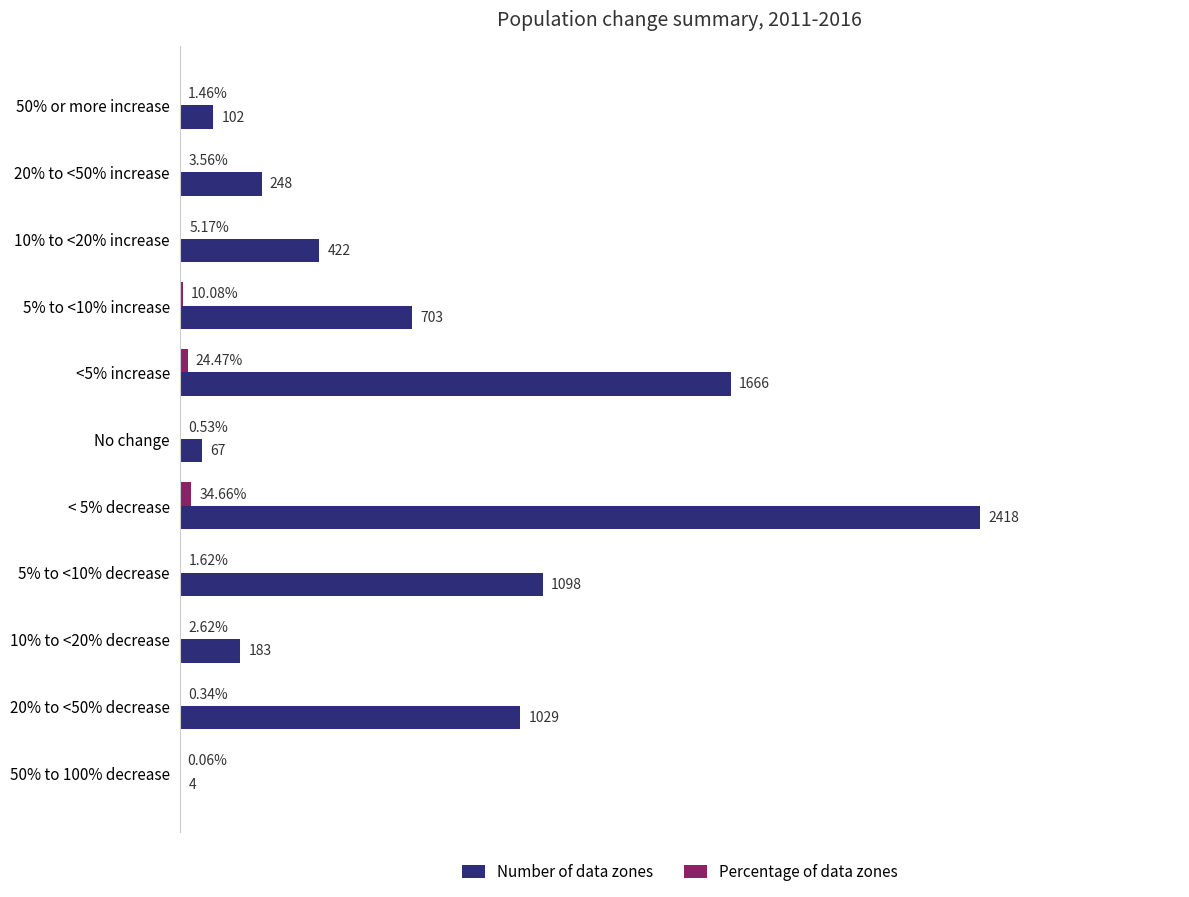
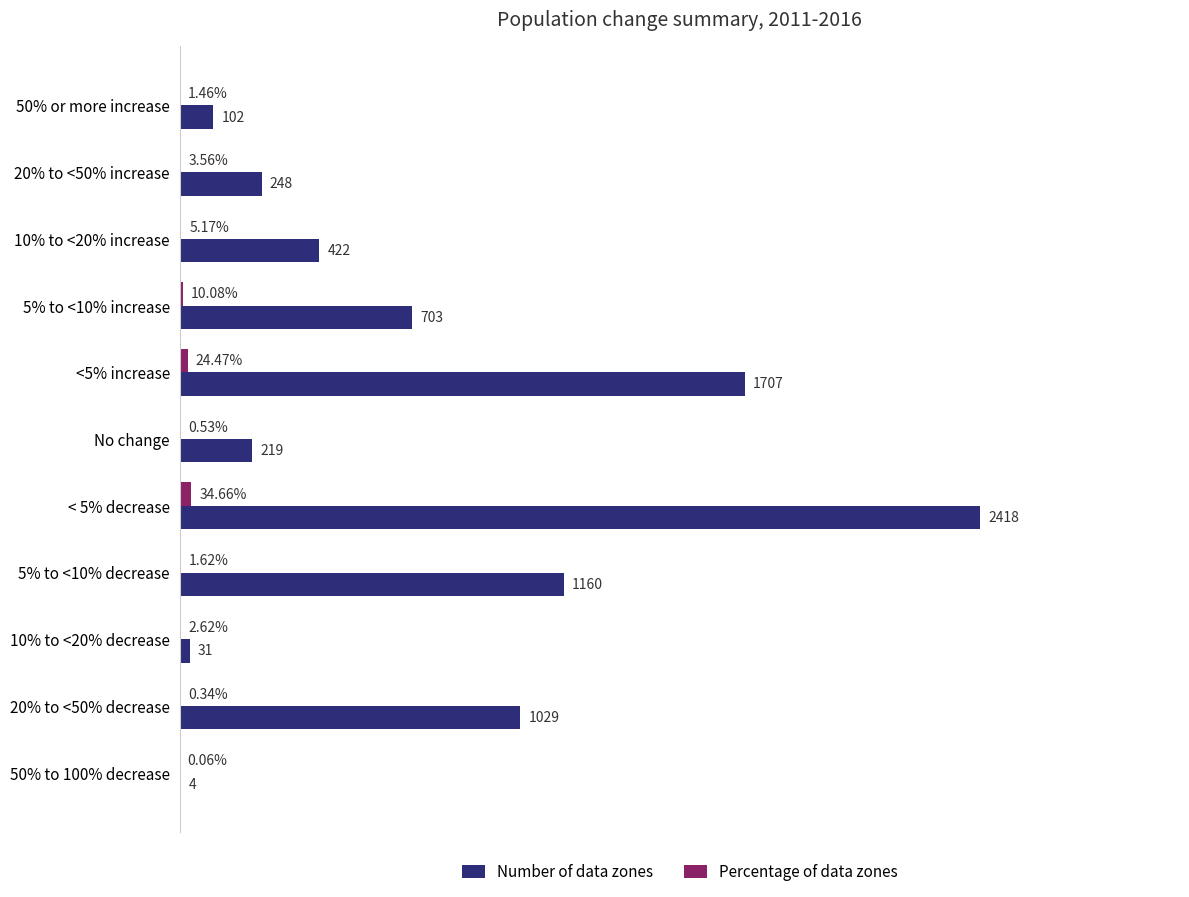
  {
    "Number of data zones": {
      "50% or more increase": "102",
      "20% to <50% increase": "248",
      "10% to <20% increase": "422",
      "5% to <10% increase": "703",
-     "<5% increase": "1666",
-     "No change": "67",
+     "<5% increase": "1707",
+     "No change": "219",
      "< 5% decrease": "2418",
-     "5% to <10% decrease": "1098",
-     "10% to <20% decrease": "183",
+     "5% to <10% decrease": "1160",
+     "10% to <20% decrease": "31",
      "20% to <50% decrease": "1029",
      "50% to 100% decrease": "4"
    },
    "Percentage of data zones": {
      "50% or more increase": "1.46%",
      "20% to <50% increase": "3.56%",
      "10% to <20% increase": "5.17%",
      "5% to <10% increase": "10.08%",
      "<5% increase": "24.47%",
      "No change": "0.53%",
      "< 5% decrease": "34.66%",
      "5% to <10% decrease": "1.62%",
      "10% to <20% decrease": "2.62%",
      "20% to <50% decrease": "0.34%",
      "50% to 100% decrease": "0.06%"
    }
  }
